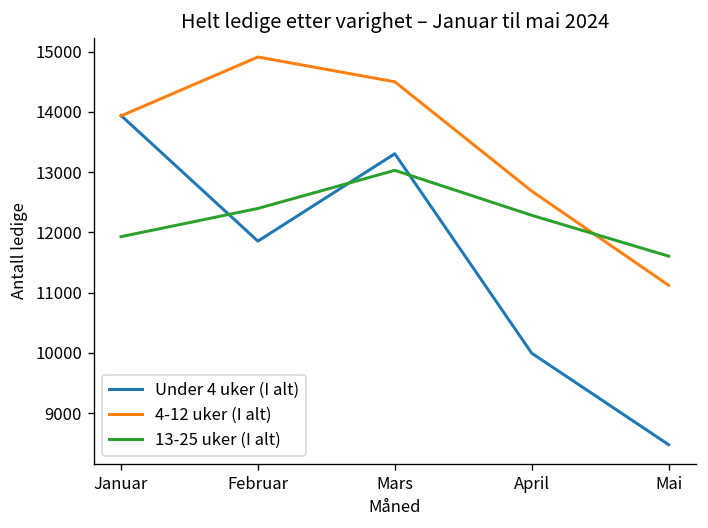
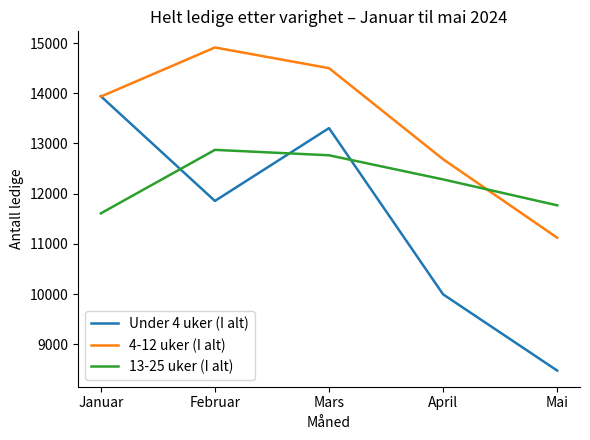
  {
    "Under 4 uker (I alt)": {
      "Februar": 11900,
      "Mars": 13300,
      "April": 10000,
      "Mai": 8500
    },
    "4-12 uker (I alt)": {
      "Februar": 14900,
      "Mars": 14500,
      "April": 12700,
      "Mai": 11100
    },
    "13-25 uker (I alt)": {
-     "Januar": 11900,
-     "Februar": 12400,
-     "Mars": 13000,
+     "Januar": 11600,
+     "Februar": 12900,
+     "Mars": 12800,
      "April": 12300,
-     "Mai": 11600
+     "Mai": 11800
    }
  }
